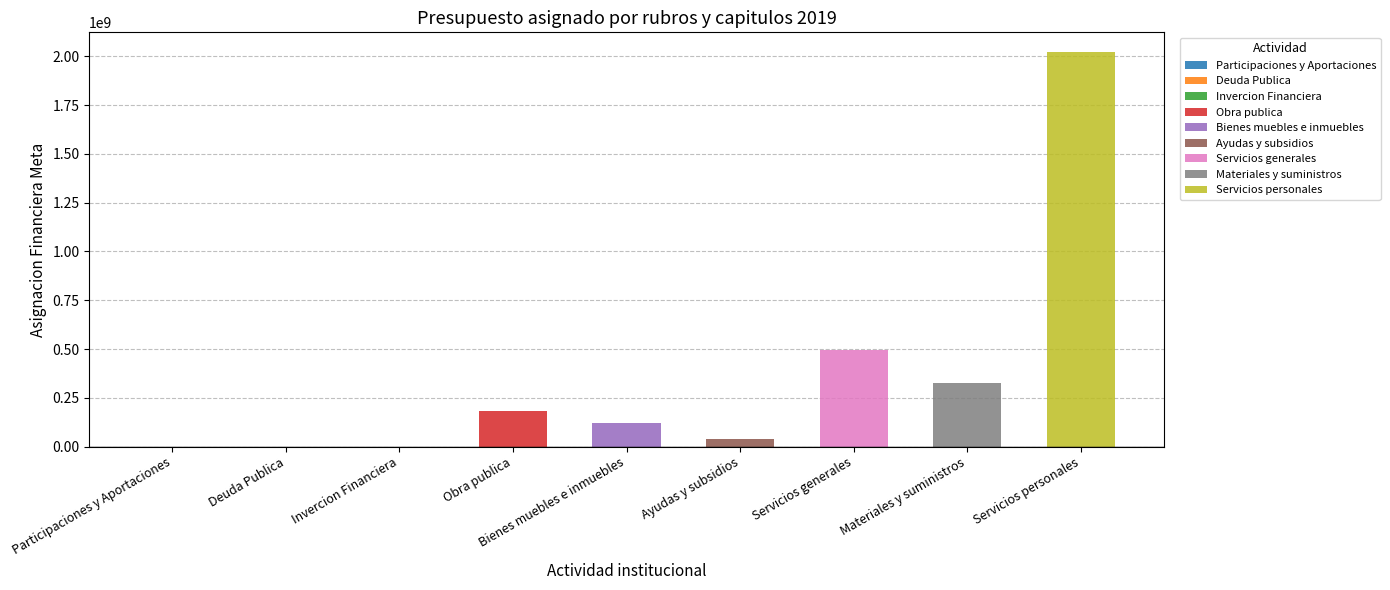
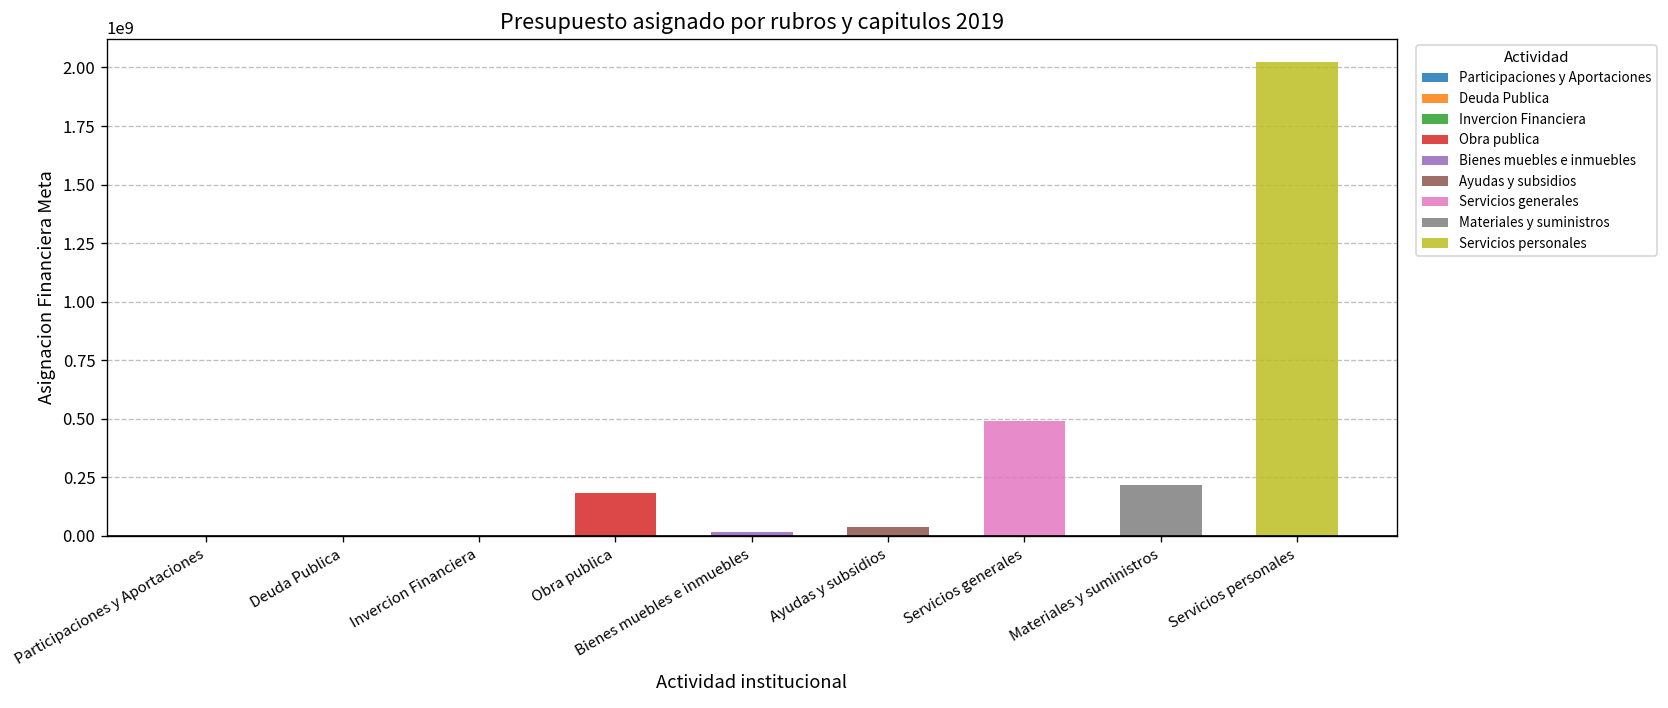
  {
    "Participaciones y Aportaciones": 0,
    "Deuda Publica": 0,
    "Invercion Financiera": 0,
    "Obra publica": 180000000,
-   "Bienes muebles e inmuebles": 120000000,
+   "Bienes muebles e inmuebles": 20000000,
    "Ayudas y subsidios": 40000000,
    "Servicios generales": 490000000,
-   "Materiales y suministros": 320000000,
+   "Materiales y suministros": 220000000,
    "Servicios personales": 2020000000
  }
